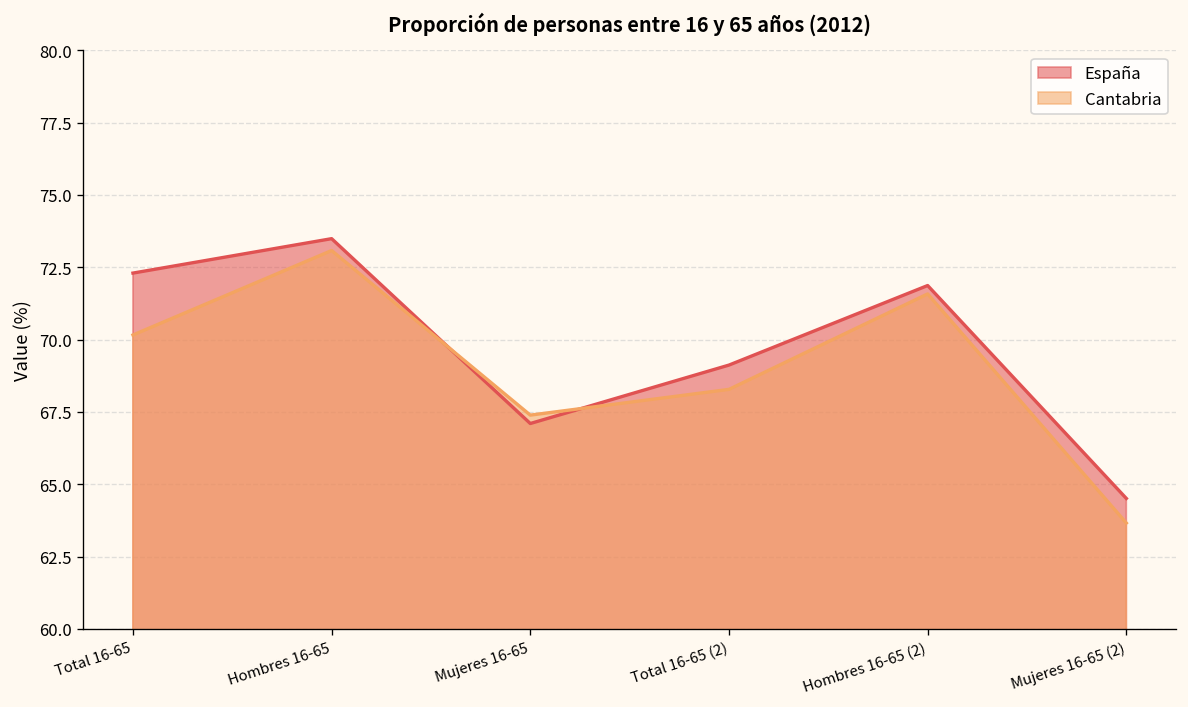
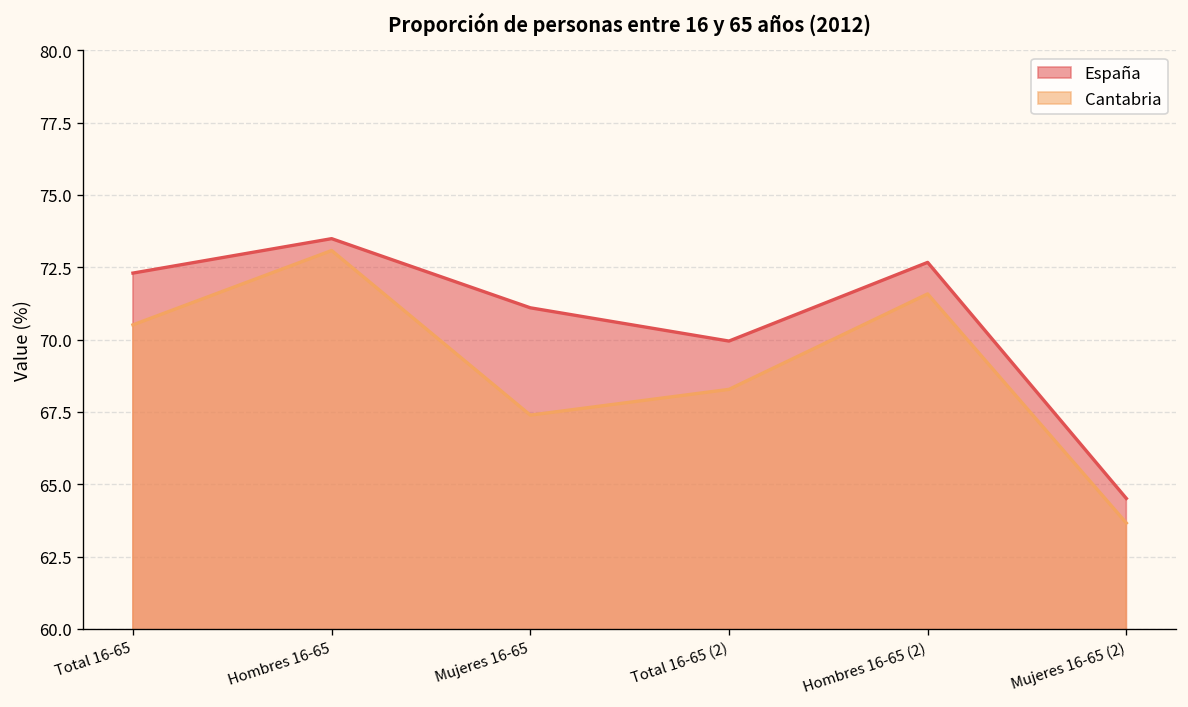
  {
    "España": {
      "Total 16-65": 72.3,
      "Hombres 16-65": 73.5,
-     "Mujeres 16-65": 67.1,
-     "Total 16-65 (2)": 69.1,
-     "Hombres 16-65 (2)": 71.9,
+     "Mujeres 16-65": 71.1,
+     "Total 16-65 (2)": 70.0,
+     "Hombres 16-65 (2)": 72.7,
      "Mujeres 16-65 (2)": 64.5
    },
    "Cantabria": {
-     "Total 16-65": 70.2,
+     "Total 16-65": 70.5,
      "Hombres 16-65": 73.1,
      "Mujeres 16-65": 67.4,
      "Total 16-65 (2)": 68.3,
      "Hombres 16-65 (2)": 71.6,
      "Mujeres 16-65 (2)": 63.7
    }
  }
